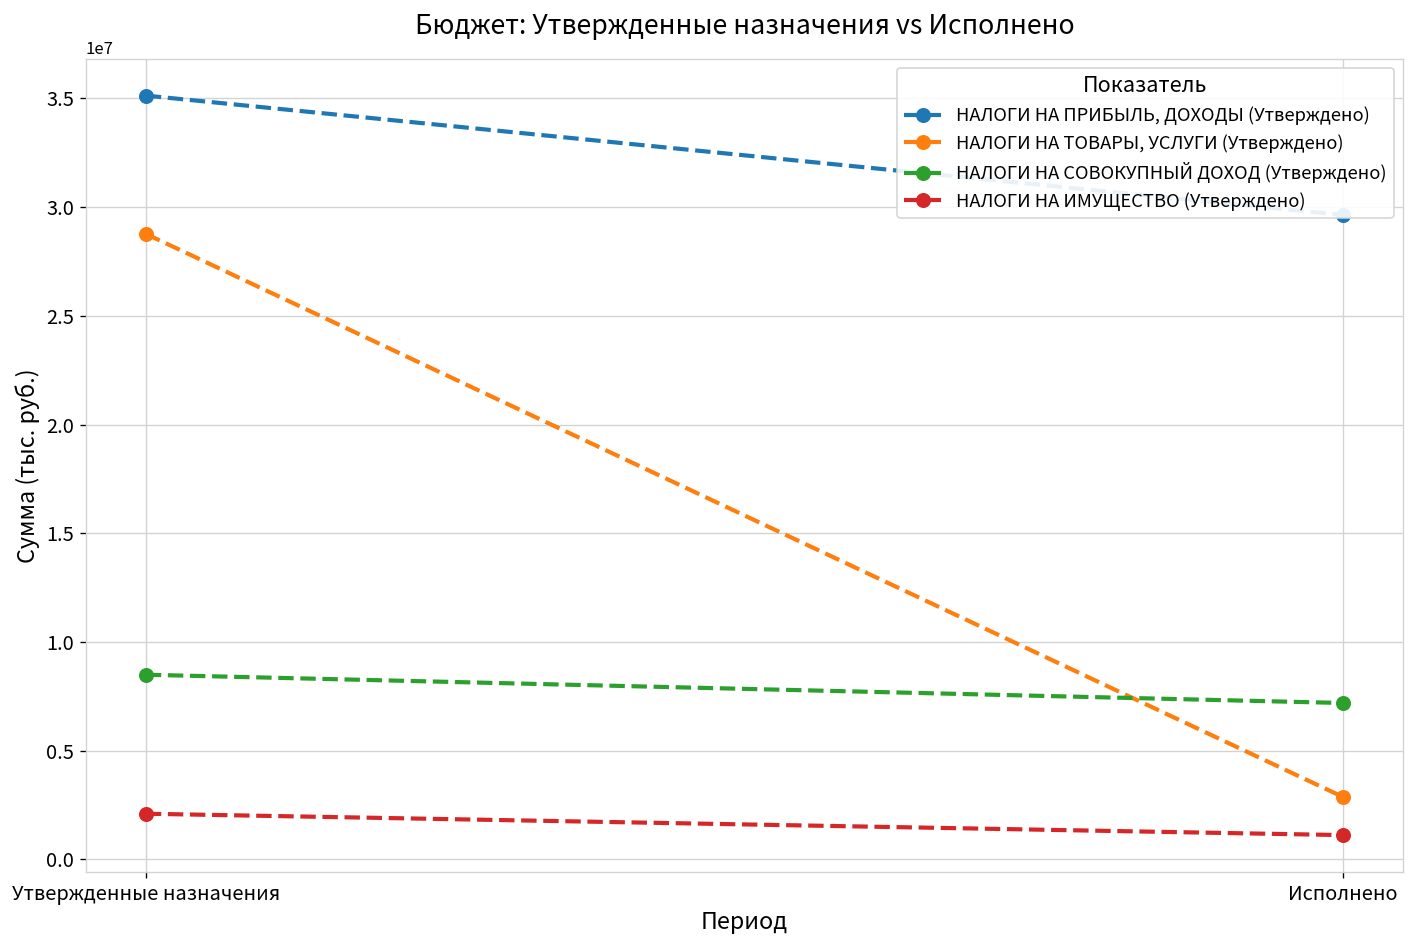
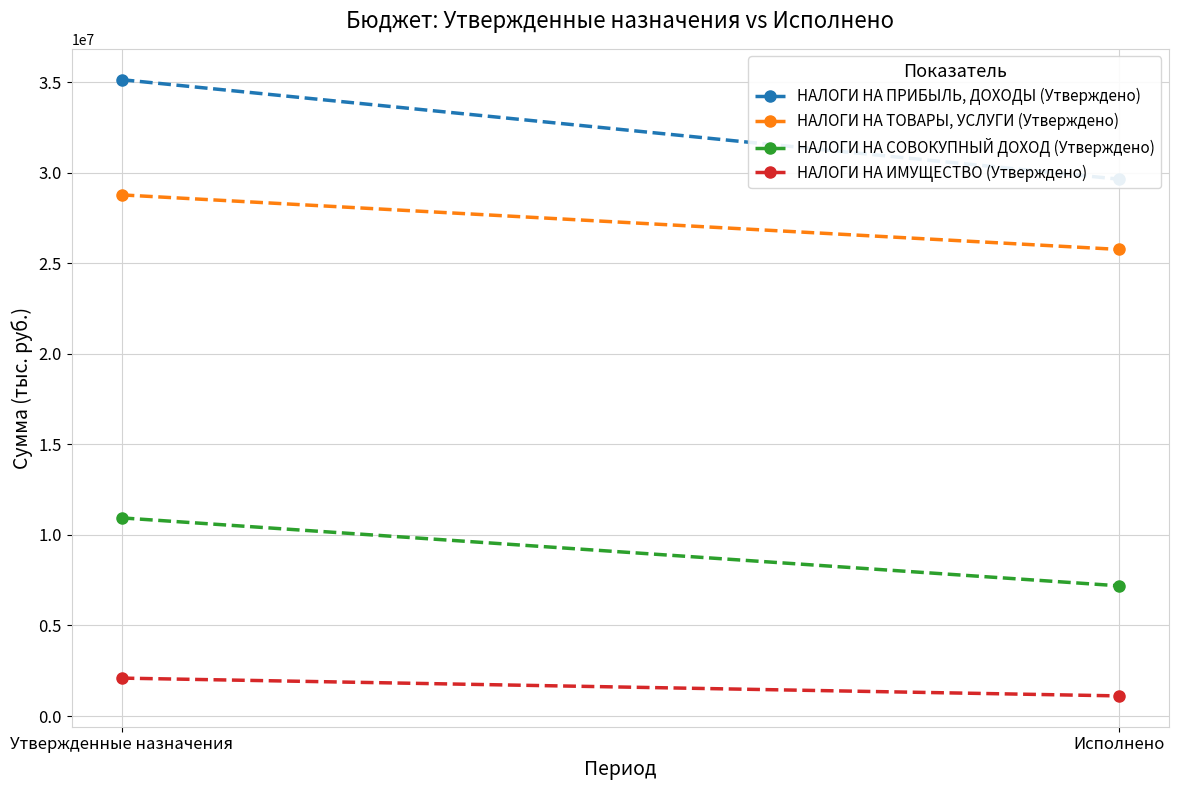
  {
    "НАЛОГИ НА ПРИБЫЛЬ, ДОХОДЫ (Утверждено)": {
      "Утвержденные назначения": 35100000
    },
    "НАЛОГИ НА ТОВАРЫ, УСЛУГИ (Утверждено)": {
      "Утвержденные назначения": 28800000,
-     "Исполнено": 2900000
+     "Исполнено": 25800000
    },
    "НАЛОГИ НА СОВОКУПНЫЙ ДОХОД (Утверждено)": {
-     "Утвержденные назначения": 8500000,
+     "Утвержденные назначения": 10900000,
      "Исполнено": 7200000
    },
    "НАЛОГИ НА ИМУЩЕСТВО (Утверждено)": {
      "Утвержденные назначения": 2100000,
      "Исполнено": 1100000
    }
  }
